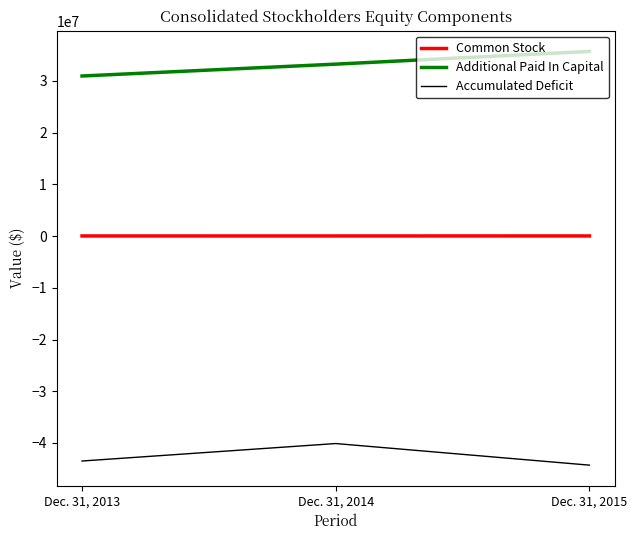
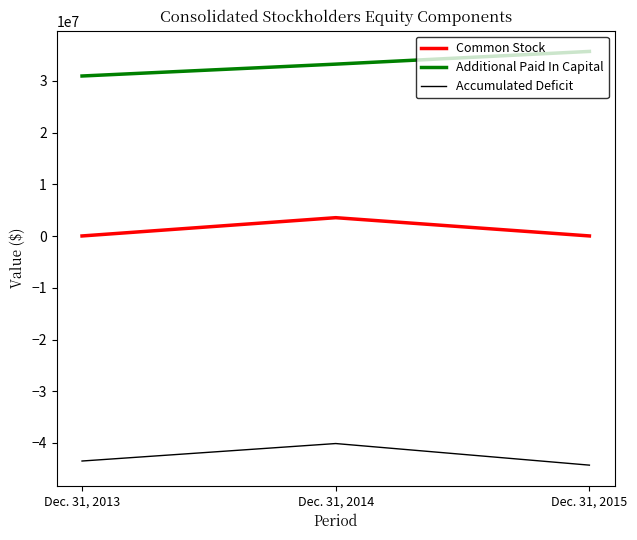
  {
    "Common Stock": {
      "Dec. 31, 2013": 0,
-     "Dec. 31, 2014": 0,
+     "Dec. 31, 2014": 4000000,
      "Dec. 31, 2015": 0
    },
    "Additional Paid In Capital": {
      "Dec. 31, 2013": 31000000,
      "Dec. 31, 2014": 33000000
    },
    "Accumulated Deficit": {
      "Dec. 31, 2013": -43000000,
      "Dec. 31, 2014": -40000000,
      "Dec. 31, 2015": -44000000
    }
  }
